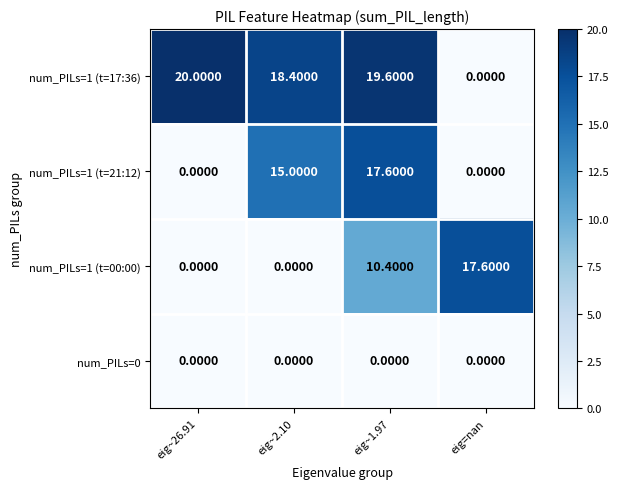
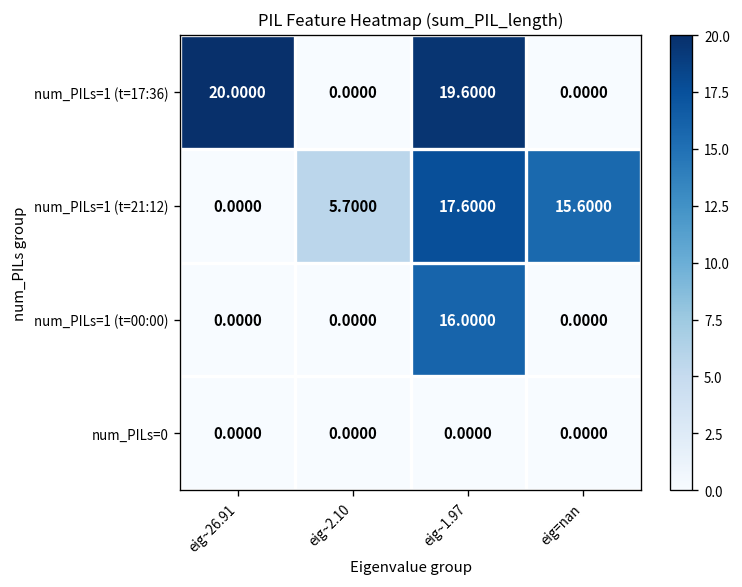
  {
    "num_PILs=1 (t=17:36)": {
      "eig~26.91": 20.0000,
-     "eig~2.10": 18.4000,
+     "eig~2.10": 0.0000,
      "eig~1.97": 19.6000,
      "eig=nan": 0.0000
    },
    "num_PILs=1 (t=21:12)": {
      "eig~26.91": 0.0000,
-     "eig~2.10": 15.0000,
+     "eig~2.10": 5.7000,
      "eig~1.97": 17.6000,
-     "eig=nan": 0.0000
+     "eig=nan": 15.6000
    },
    "num_PILs=1 (t=00:00)": {
      "eig~26.91": 0.0000,
      "eig~2.10": 0.0000,
-     "eig~1.97": 10.4000,
-     "eig=nan": 17.6000
+     "eig~1.97": 16.0000,
+     "eig=nan": 0.0000
    },
    "num_PILs=0": {
      "eig~26.91": 0.0000,
      "eig~2.10": 0.0000,
      "eig~1.97": 0.0000,
      "eig=nan": 0.0000
    }
  }
